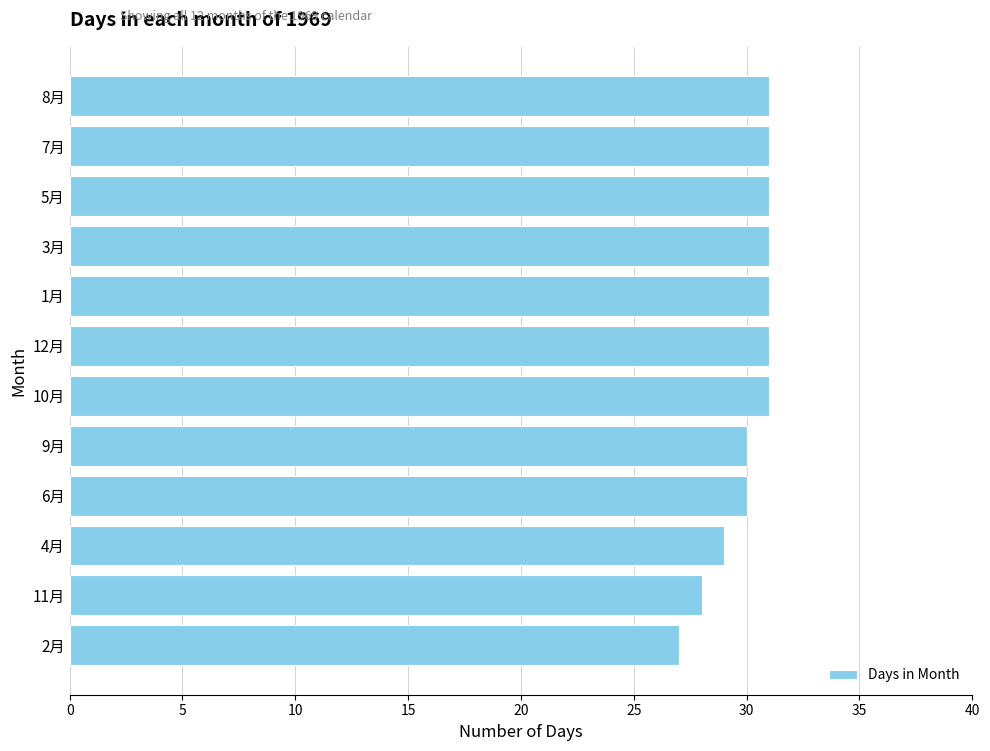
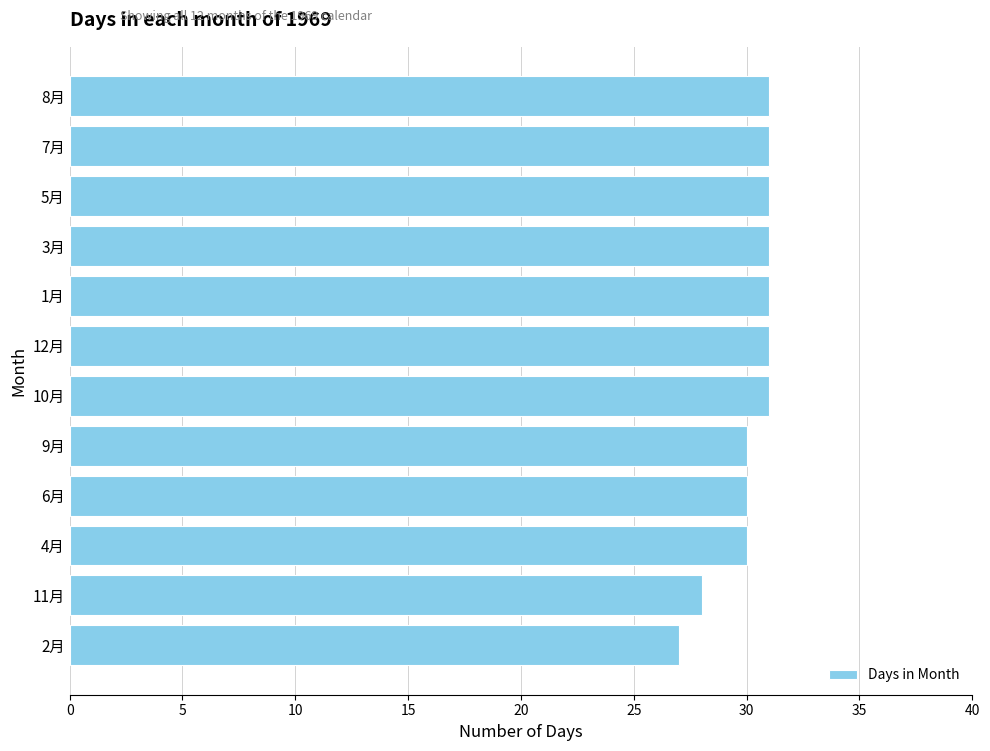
  {
    "8月": 31,
    "7月": 31,
    "5月": 31,
    "3月": 31,
    "1月": 31,
    "12月": 31,
    "10月": 31,
    "9月": 30,
    "6月": 30,
-   "4月": 29,
+   "4月": 30,
    "11月": 28,
    "2月": 27
  }
